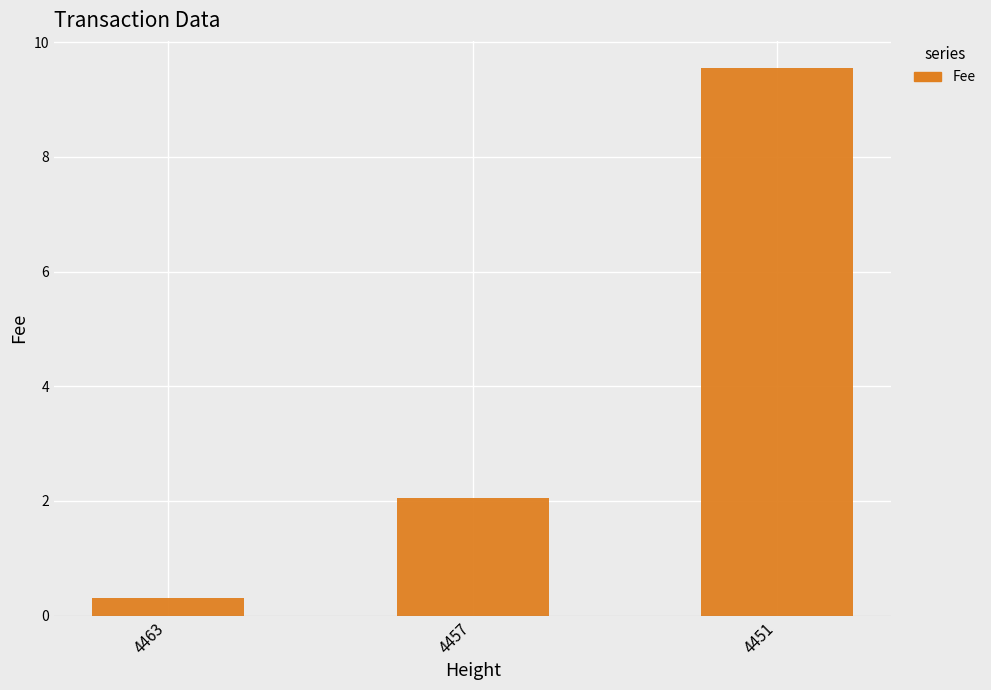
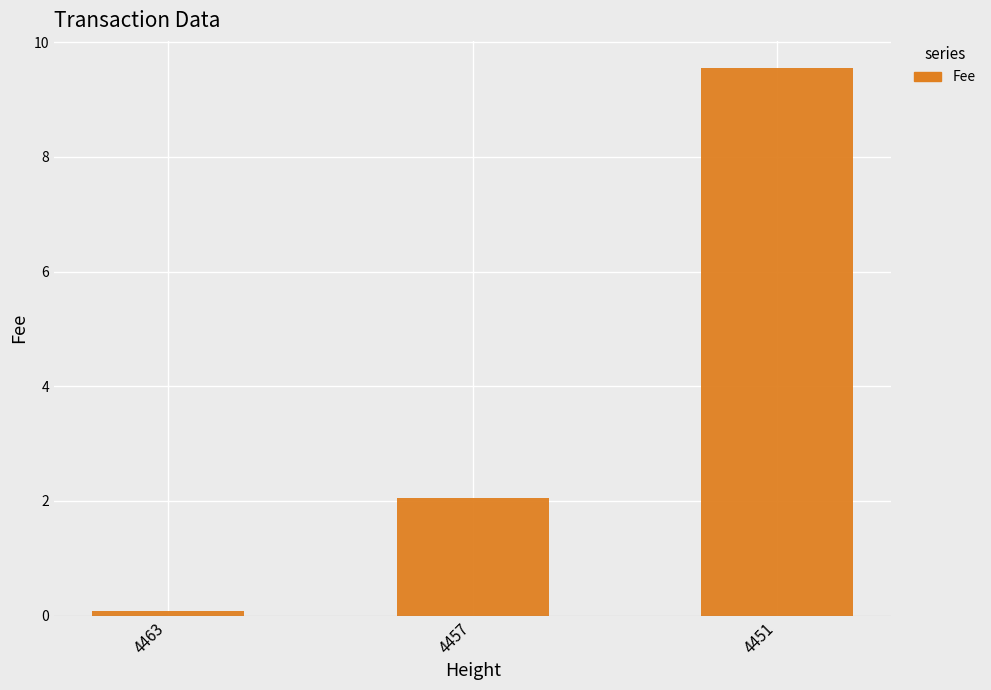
  {
-   "4463": 0.3,
+   "4463": 0.1,
    "4457": 2.0,
    "4451": 9.5
  }
